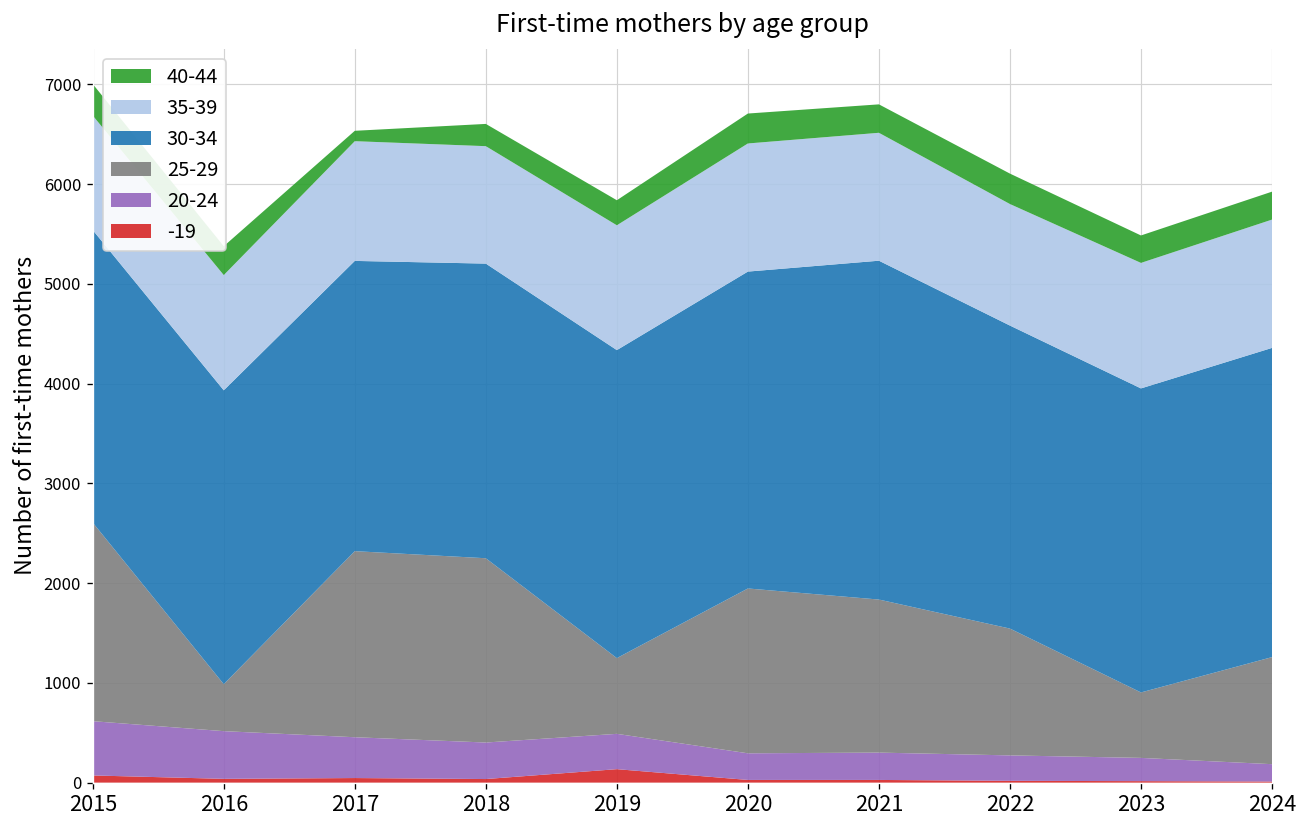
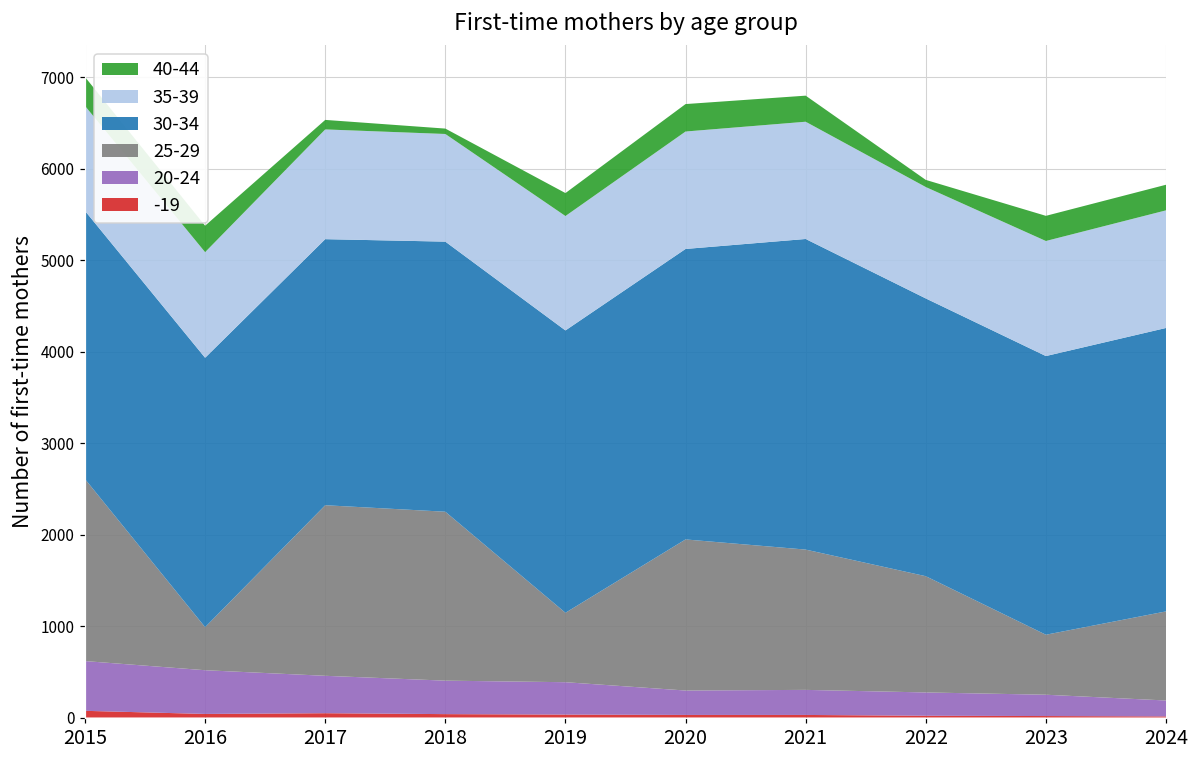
  {
    "-19": {
      "2015": 100,
      "2016": 0,
      "2017": 0,
      "2018": 0,
-     "2019": 100
+     "2019": 0
    },
    "20-24": {
      "2015": 500,
      "2016": 500,
      "2017": 400,
      "2018": 400,
      "2019": 400,
      "2020": 300,
      "2021": 300,
      "2022": 300,
      "2023": 200,
      "2024": 200
    },
    "25-29": {
      "2015": 2000,
      "2016": 500,
      "2017": 1900,
      "2018": 1800,
      "2019": 800,
      "2020": 1700,
      "2021": 1500,
      "2022": 1300,
      "2023": 700,
-     "2024": 1100
+     "2024": 1000
    },
    "30-34": {
      "2015": 2900,
      "2016": 2900,
      "2017": 2900,
      "2018": 3000,
      "2019": 3100,
      "2020": 3200,
      "2021": 3400,
      "2022": 3000,
      "2023": 3000,
      "2024": 3100
    },
    "35-39": {
      "2015": 1100,
      "2016": 1200,
      "2017": 1200,
      "2018": 1200,
      "2019": 1300,
      "2020": 1300,
      "2021": 1300,
      "2022": 1200,
      "2023": 1300,
      "2024": 1300
    },
    "40-44": {
      "2015": 300,
      "2017": 100,
-     "2018": 200,
+     "2018": 100,
      "2019": 300,
      "2020": 300,
      "2021": 300,
-     "2022": 300,
+     "2022": 100,
      "2023": 300,
      "2024": 300
    }
  }
